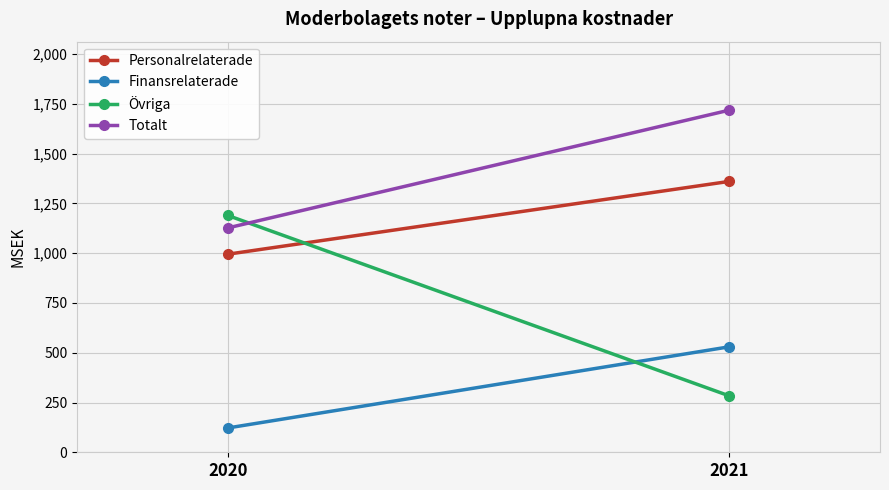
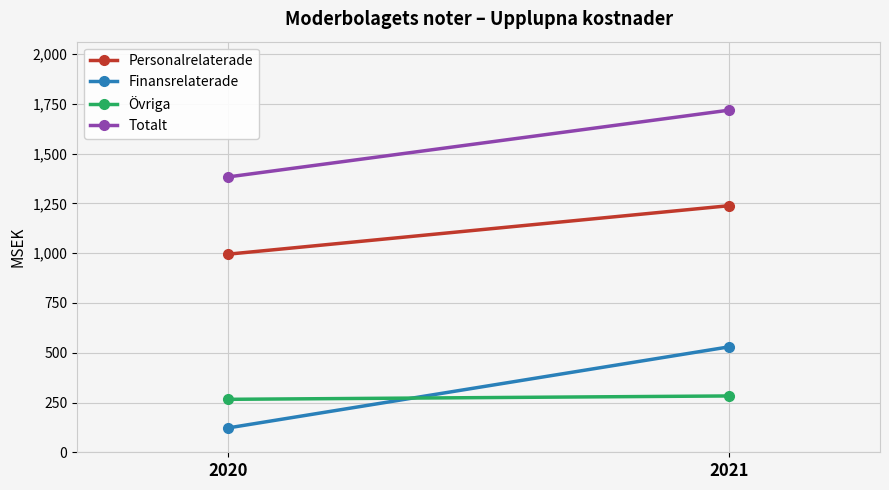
  {
    "Personalrelaterade": {
      "2020": "1,000",
-     "2021": "1,360"
+     "2021": "1,240"
    },
    "Finansrelaterade": {
      "2020": "120",
      "2021": "530"
    },
    "Övriga": {
-     "2020": "1,190",
+     "2020": "270",
      "2021": "280"
    },
    "Totalt": {
-     "2020": "1,130",
+     "2020": "1,380",
      "2021": "1,720"
    }
  }
